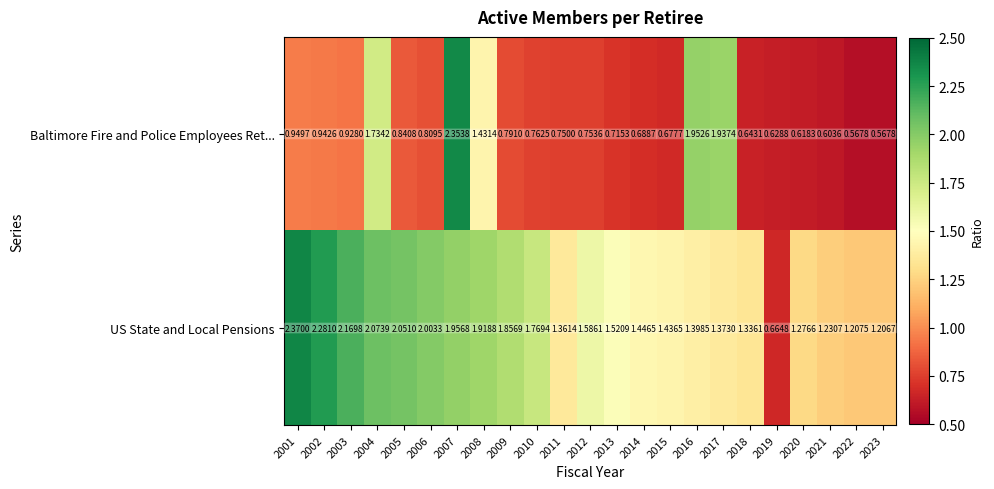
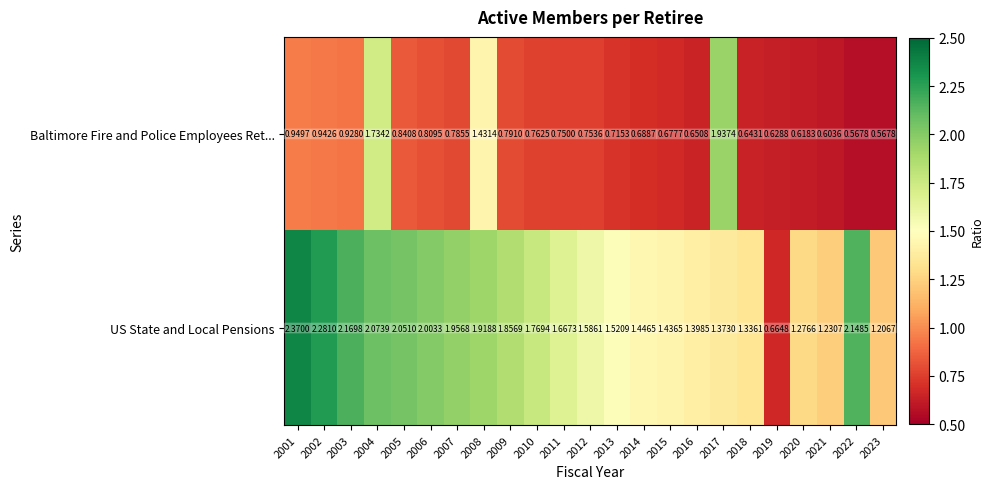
  {
    "Baltimore Fire and Police Employees Ret...": {
-     "2007": 2.3538,
-     "2016": 1.9526
+     "2007": 0.7855,
+     "2016": 0.6508
    },
    "US State and Local Pensions": {
-     "2011": 1.3614,
-     "2022": 1.2075
+     "2011": 1.6673,
+     "2022": 2.1485
    }
  }
